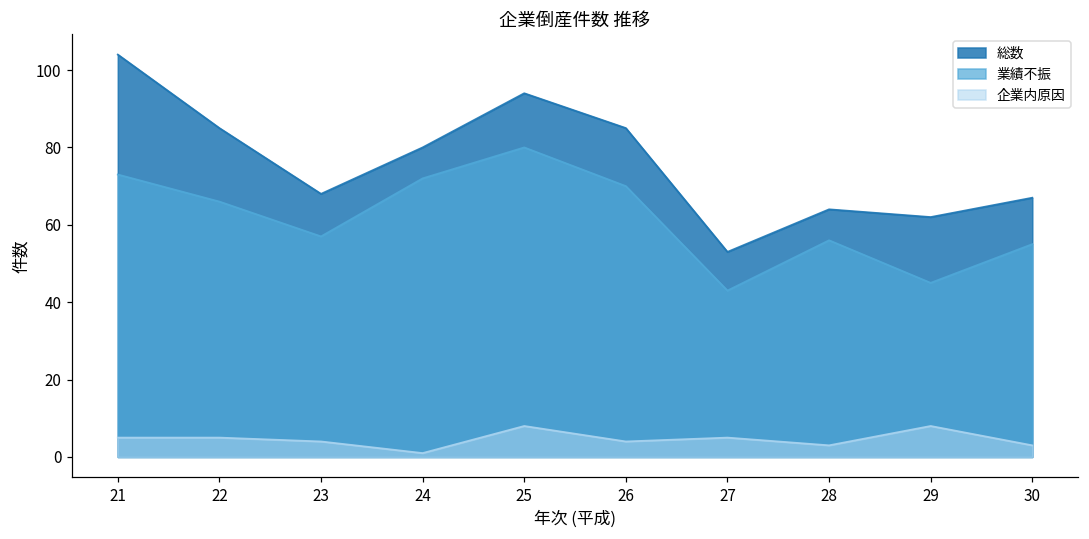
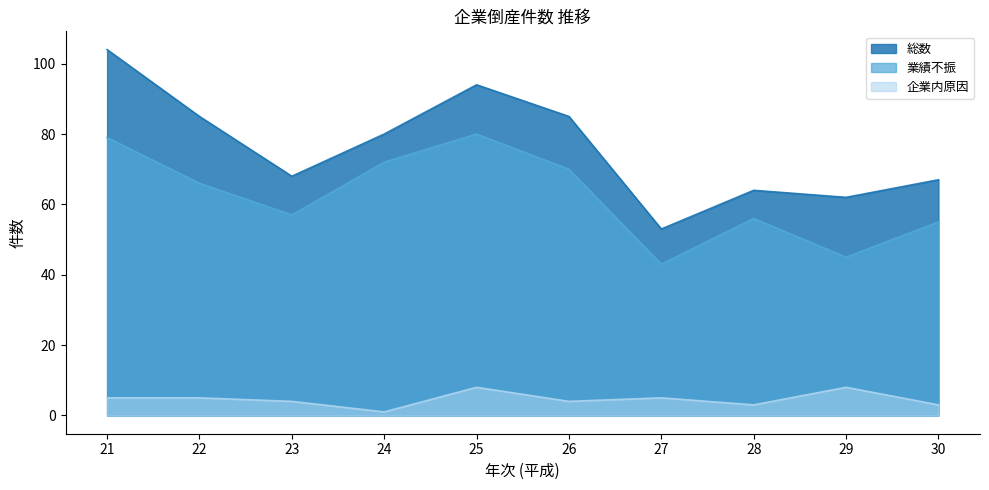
  {
    "総数": {
      "21": 104,
      "22": 85,
      "23": 68,
      "24": 80,
      "25": 94,
      "26": 85,
      "27": 53,
      "28": 64,
      "29": 62,
      "30": 67
    },
    "業績不振": {
-     "21": 73,
+     "21": 79,
      "22": 66,
      "23": 57,
      "24": 72,
      "25": 80,
      "26": 70,
      "27": 43,
      "28": 56,
      "29": 45,
      "30": 55
    },
    "企業内原因": {
      "21": 5,
      "22": 5,
      "23": 4,
      "24": 1,
      "25": 8,
      "26": 4,
      "27": 5,
      "28": 3,
      "29": 8,
      "30": 3
    }
  }
